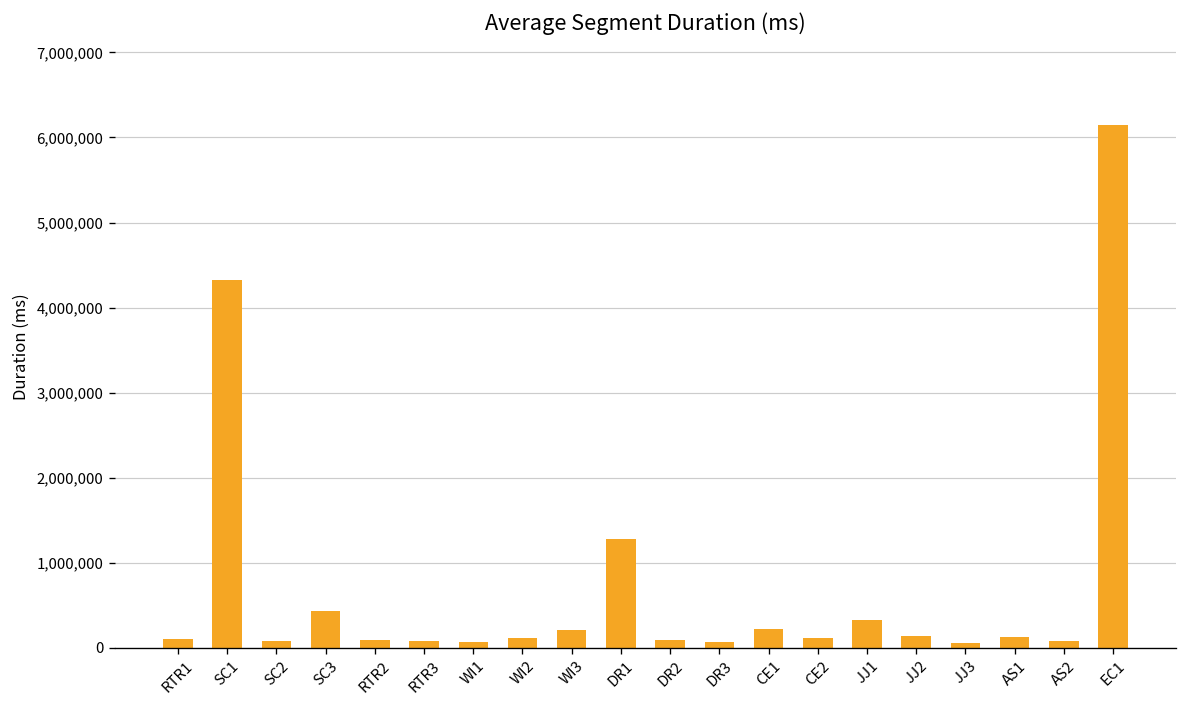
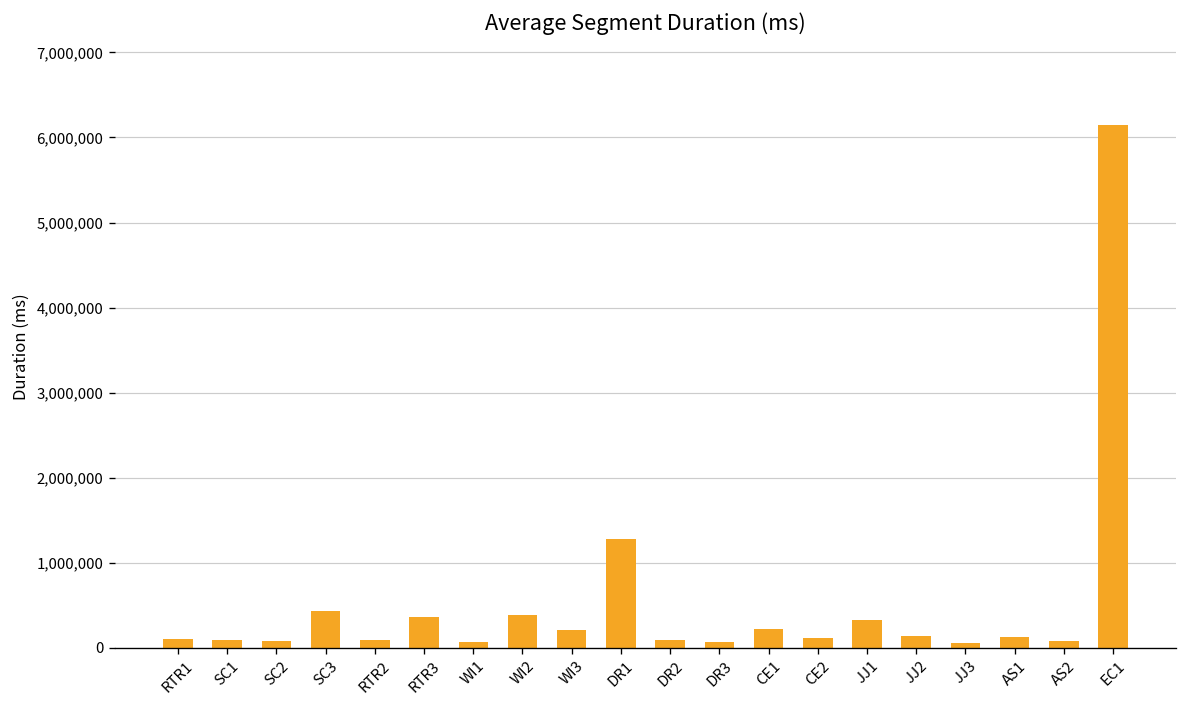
  {
    "RTR1": "100,000",
-   "SC1": "4,300,000",
+   "SC1": "100,000",
    "SC2": "100,000",
    "SC3": "400,000",
    "RTR2": "100,000",
-   "RTR3": "100,000",
+   "RTR3": "400,000",
    "WI1": "100,000",
-   "WI2": "100,000",
+   "WI2": "400,000",
    "WI3": "200,000",
    "DR1": "1,300,000",
    "DR2": "100,000",
    "DR3": "100,000",
    "CE1": "200,000",
    "CE2": "100,000",
    "JJ1": "300,000",
    "JJ2": "100,000",
    "JJ3": "100,000",
    "AS1": "100,000",
    "AS2": "100,000",
    "EC1": "6,200,000"
  }
